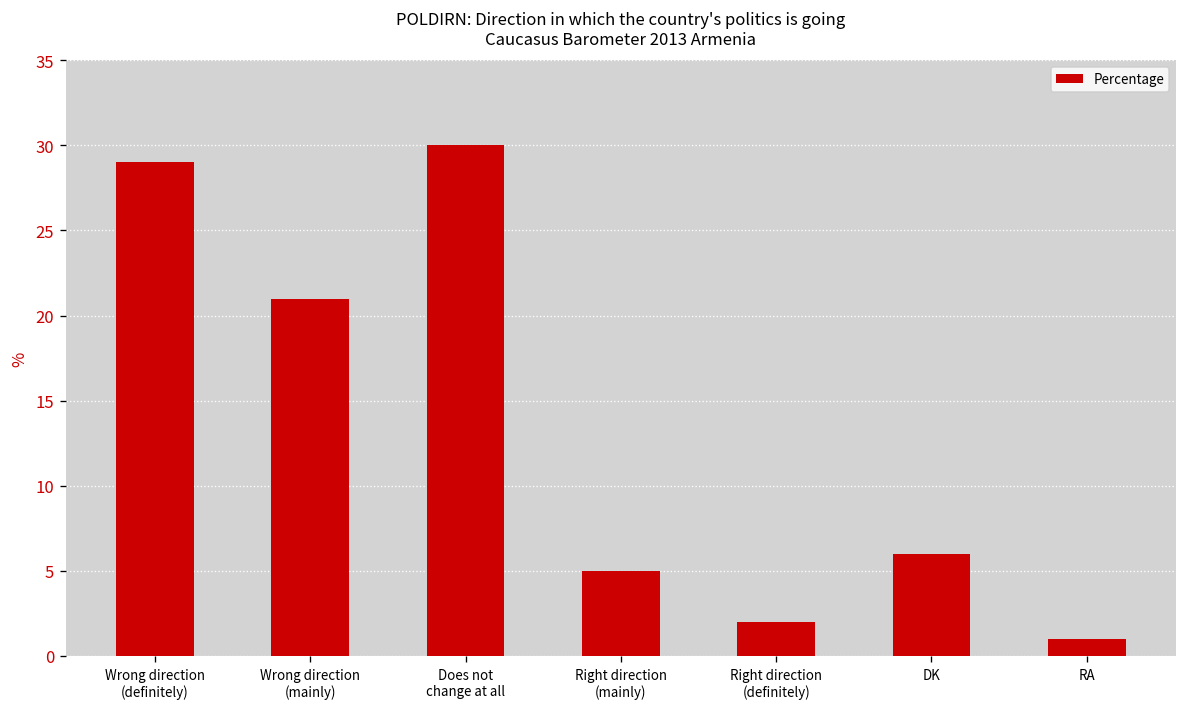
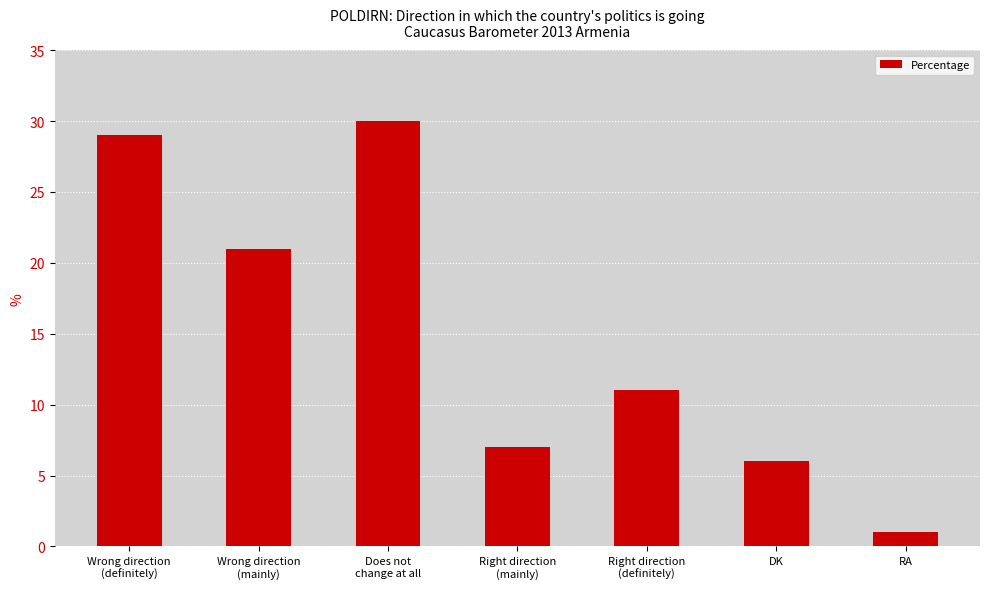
  {
    "Wrong direction (definitely)": 29,
    "Wrong direction (mainly)": 21,
    "Does not change at all": 30,
-   "Right direction (mainly)": 5,
-   "Right direction (definitely)": 2,
+   "Right direction (mainly)": 7,
+   "Right direction (definitely)": 11,
    "DK": 6,
    "RA": 1
  }
